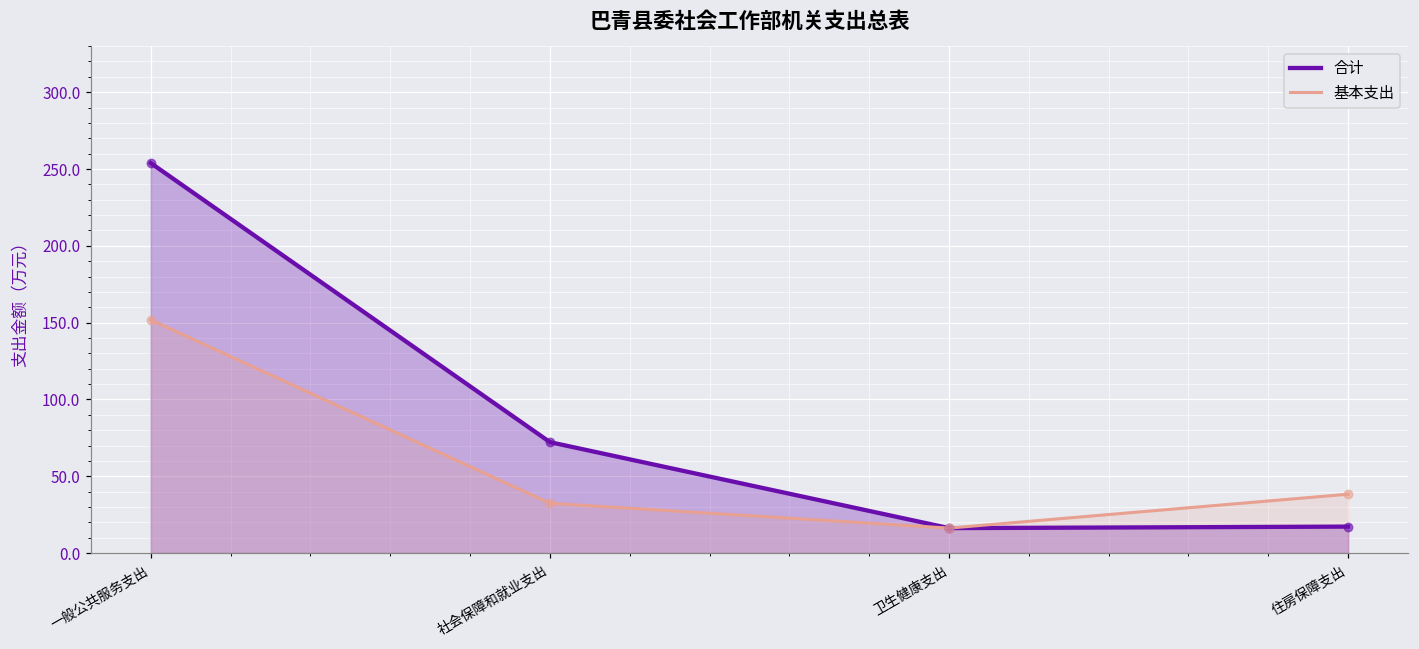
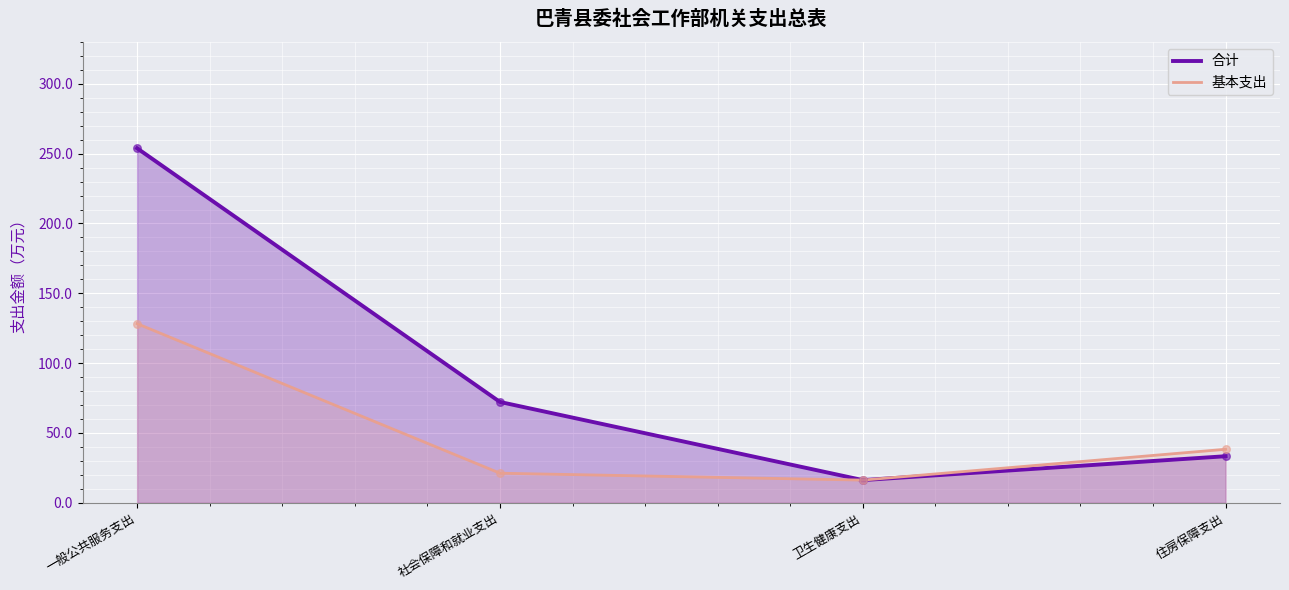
  {
    "合计": {
      "一般公共服务支出": 254,
      "社会保障和就业支出": 72,
-     "住房保障支出": 17
+     "住房保障支出": 33
    },
    "基本支出": {
-     "一般公共服务支出": 152,
-     "社会保障和就业支出": 32,
+     "一般公共服务支出": 128,
+     "社会保障和就业支出": 21,
      "住房保障支出": 38
    }
  }
